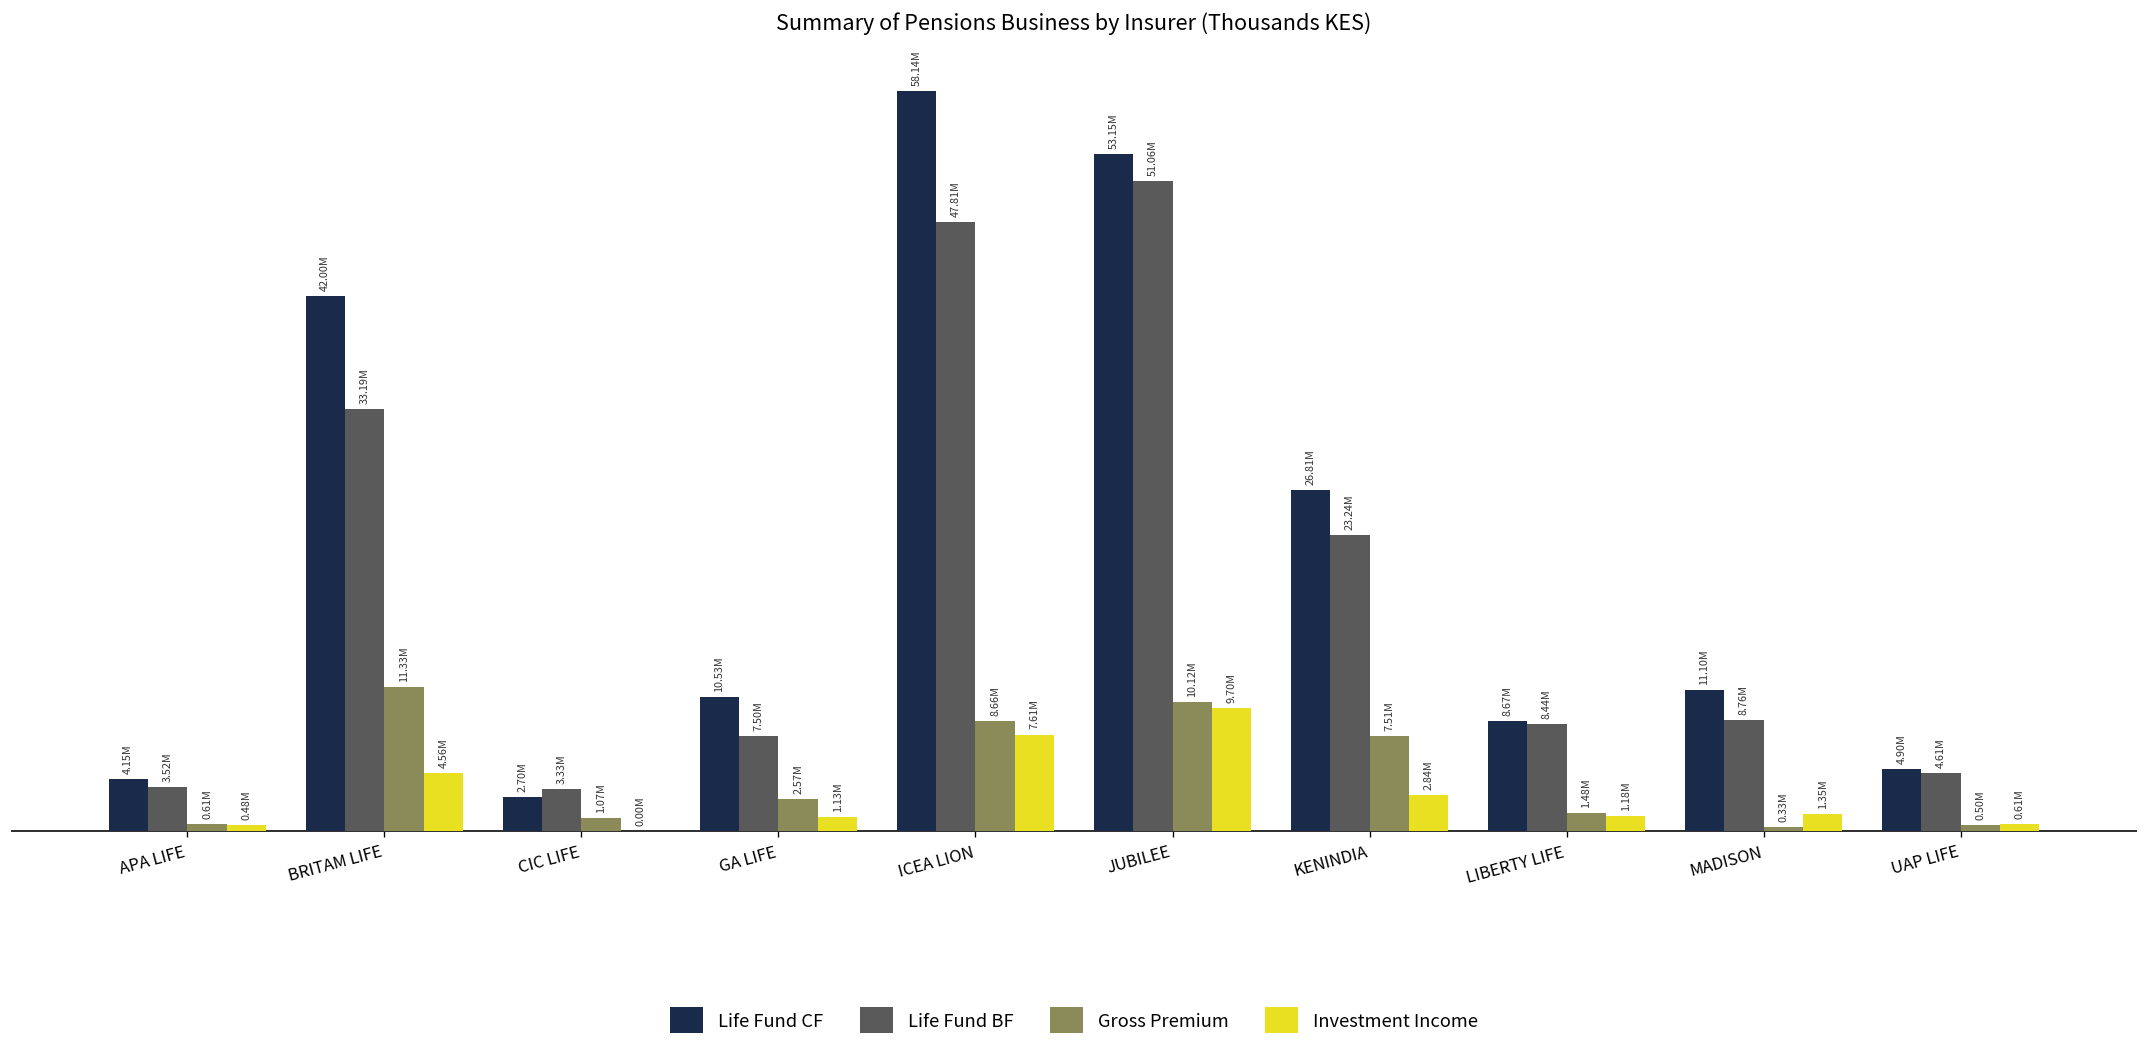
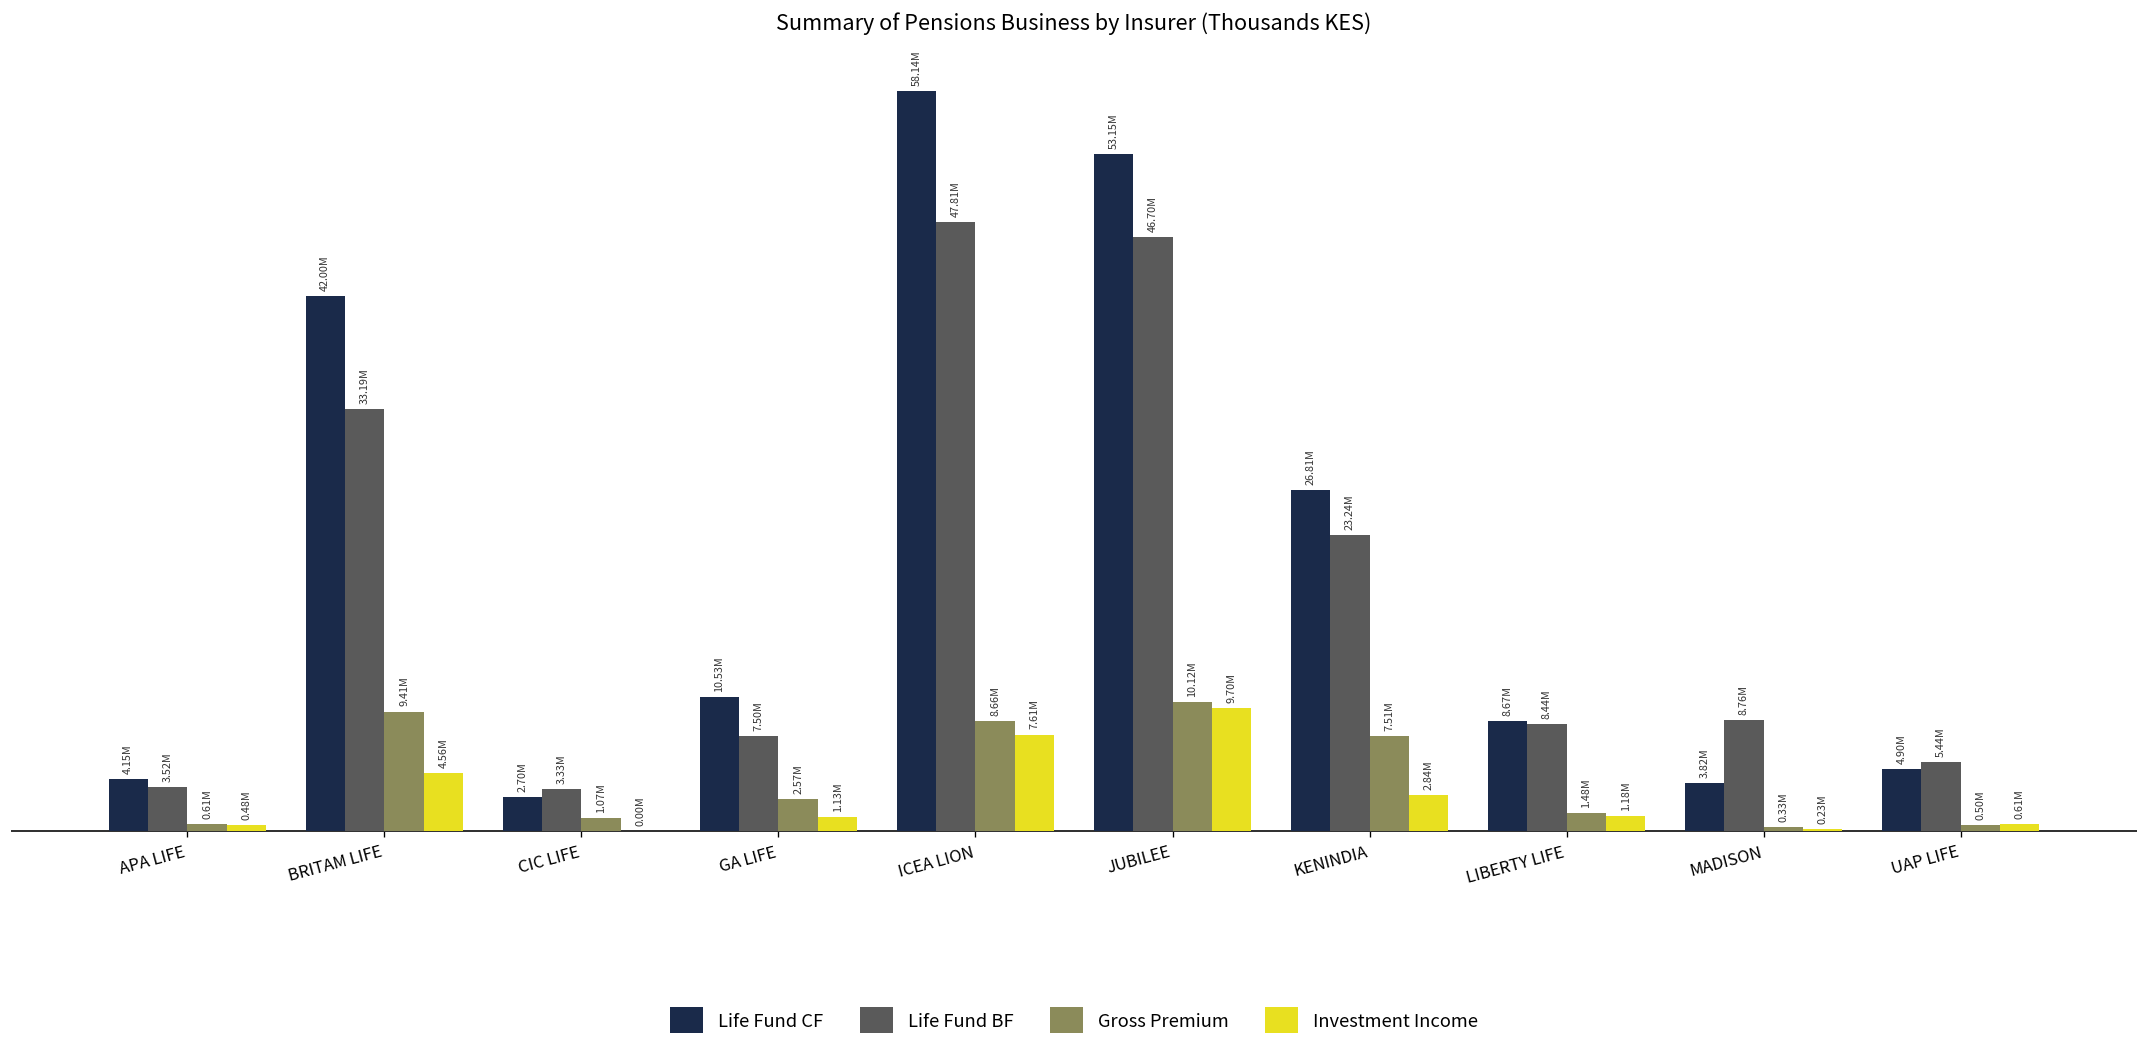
  {
    "Life Fund CF": {
      "APA LIFE": "4.15M",
      "BRITAM LIFE": "42.00M",
      "CIC LIFE": "2.70M",
      "GA LIFE": "10.53M",
      "ICEA LION": "58.14M",
      "JUBILEE": "53.15M",
      "KENINDIA": "26.81M",
      "LIBERTY LIFE": "8.67M",
-     "MADISON": "11.10M",
+     "MADISON": "3.82M",
      "UAP LIFE": "4.90M"
    },
    "Life Fund BF": {
      "APA LIFE": "3.52M",
      "BRITAM LIFE": "33.19M",
      "CIC LIFE": "3.33M",
      "GA LIFE": "7.50M",
      "ICEA LION": "47.81M",
-     "JUBILEE": "51.06M",
+     "JUBILEE": "46.70M",
      "KENINDIA": "23.24M",
      "LIBERTY LIFE": "8.44M",
      "MADISON": "8.76M",
-     "UAP LIFE": "4.61M"
+     "UAP LIFE": "5.44M"
    },
    "Gross Premium": {
      "APA LIFE": "0.61M",
-     "BRITAM LIFE": "11.33M",
+     "BRITAM LIFE": "9.41M",
      "CIC LIFE": "1.07M",
      "GA LIFE": "2.57M",
      "ICEA LION": "8.66M",
      "JUBILEE": "10.12M",
      "KENINDIA": "7.51M",
      "LIBERTY LIFE": "1.48M",
      "MADISON": "0.33M",
      "UAP LIFE": "0.50M"
    },
    "Investment Income": {
      "APA LIFE": "0.48M",
      "BRITAM LIFE": "4.56M",
      "GA LIFE": "1.13M",
      "ICEA LION": "7.61M",
      "JUBILEE": "9.70M",
      "KENINDIA": "2.84M",
      "LIBERTY LIFE": "1.18M",
-     "MADISON": "1.35M",
+     "MADISON": "0.23M",
      "UAP LIFE": "0.61M"
    }
  }
